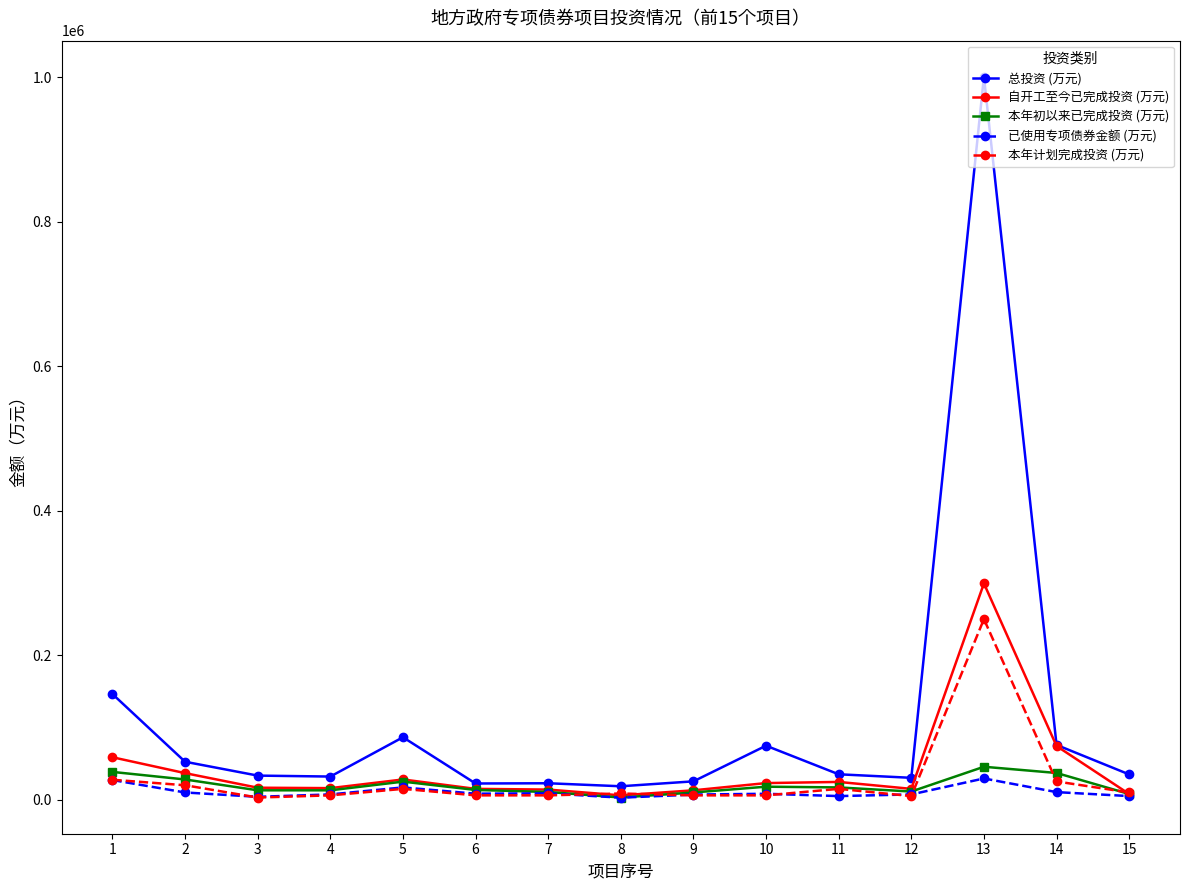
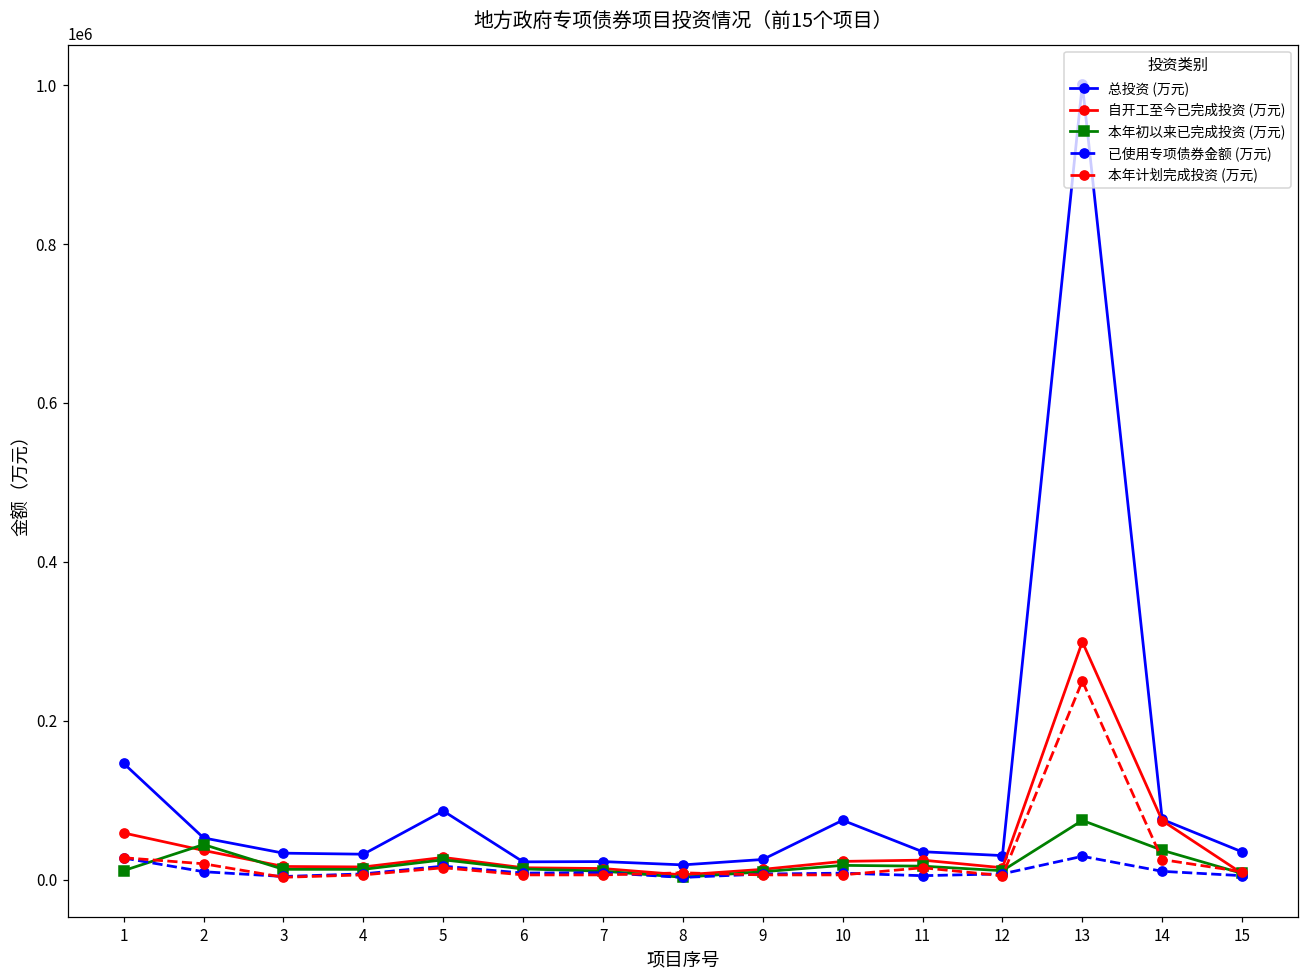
  {
    "本年初以来已完成投资 (万元)": {
-     "1": 40000,
-     "2": 30000,
+     "1": 10000,
+     "2": 40000,
      "3": 10000,
      "10": 20000,
      "12": 10000,
-     "13": 50000,
+     "13": 70000,
      "14": 40000
    }
  }
